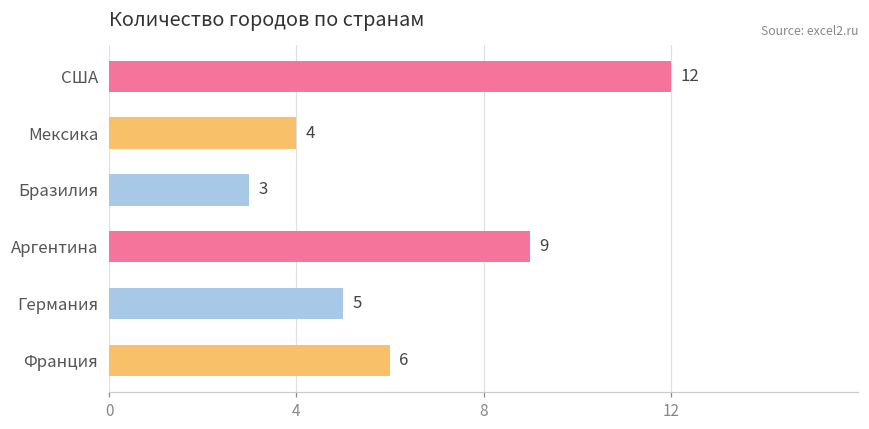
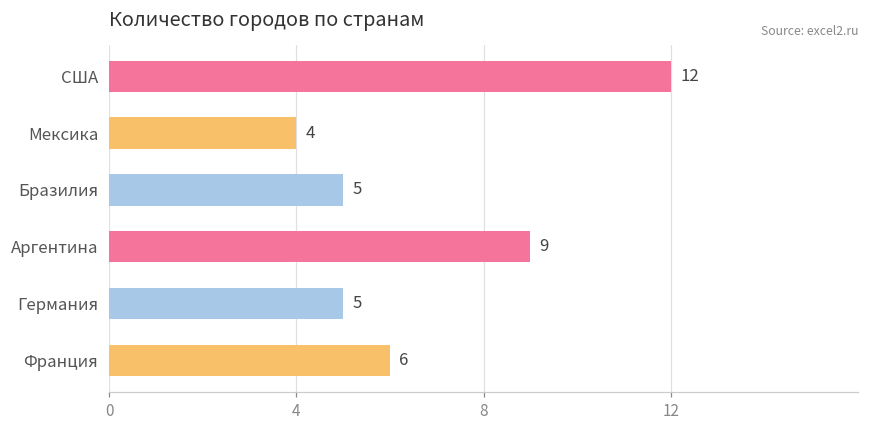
  {
    "США": 12,
    "Мексика": 4,
-   "Бразилия": 3,
+   "Бразилия": 5,
    "Аргентина": 9,
    "Германия": 5,
    "Франция": 6
  }
